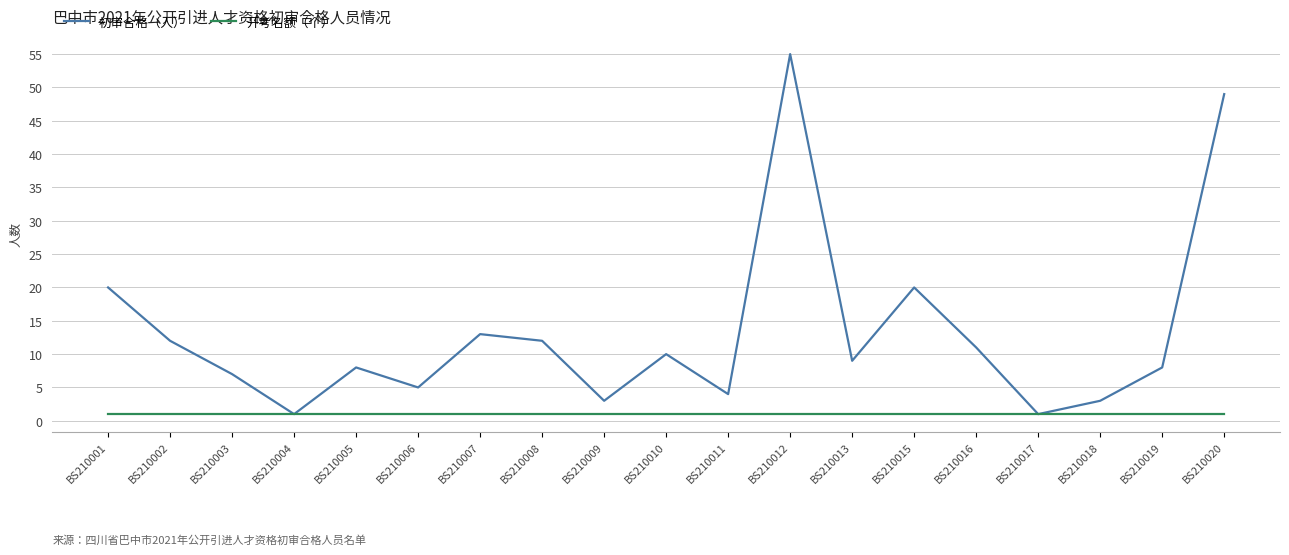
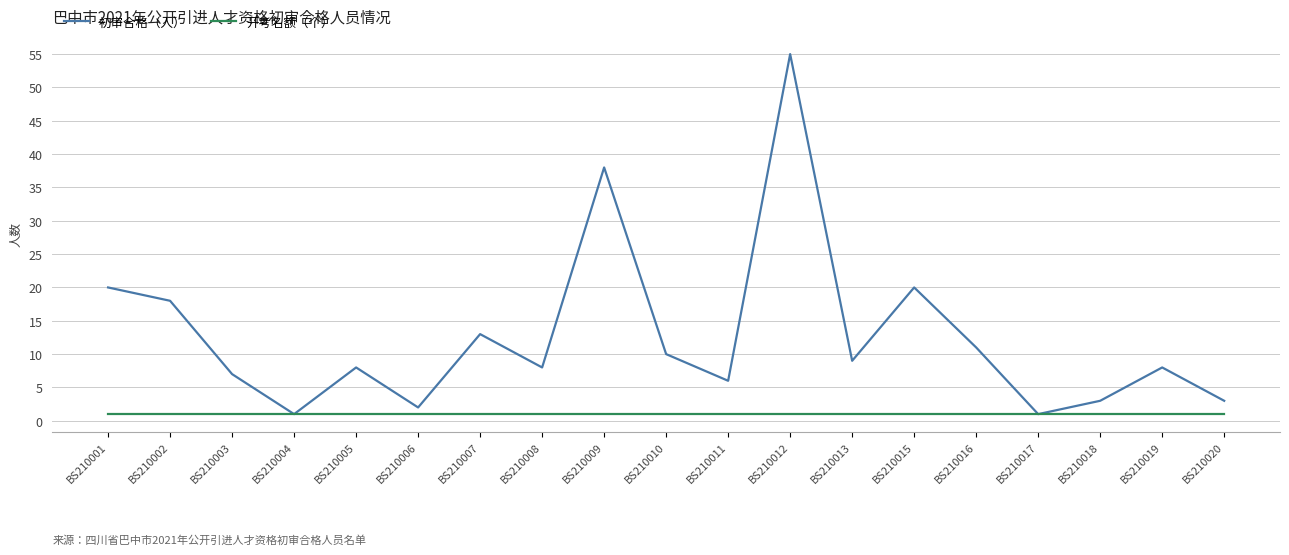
  {
    "初审合格（人）": {
      "BS210001": 20,
-     "BS210002": 12,
+     "BS210002": 18,
      "BS210003": 7,
      "BS210005": 8,
-     "BS210006": 5,
+     "BS210006": 2,
      "BS210007": 13,
-     "BS210008": 12,
-     "BS210009": 3,
+     "BS210008": 8,
+     "BS210009": 38,
      "BS210010": 10,
-     "BS210011": 4,
+     "BS210011": 6,
      "BS210012": 55,
      "BS210013": 9,
      "BS210015": 20,
      "BS210016": 11,
      "BS210018": 3,
      "BS210019": 8,
-     "BS210020": 49
+     "BS210020": 3
    },
    "开考名额（个）": {
      "BS210001": 1,
      "BS210002": 1,
      "BS210003": 1,
      "BS210005": 1,
      "BS210006": 1,
      "BS210007": 1,
      "BS210008": 1,
      "BS210009": 1,
      "BS210010": 1,
      "BS210011": 1,
      "BS210012": 1,
      "BS210013": 1,
      "BS210015": 1,
      "BS210016": 1,
      "BS210018": 1,
      "BS210019": 1,
      "BS210020": 1
    }
  }
